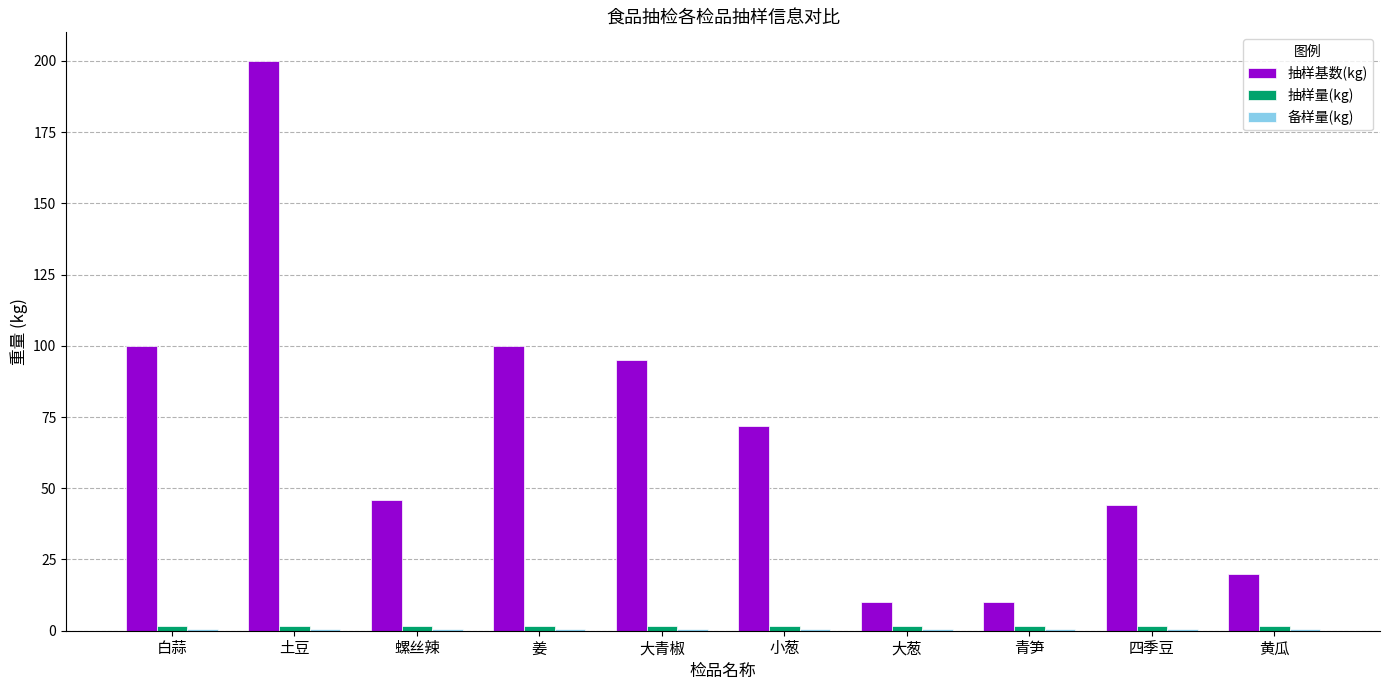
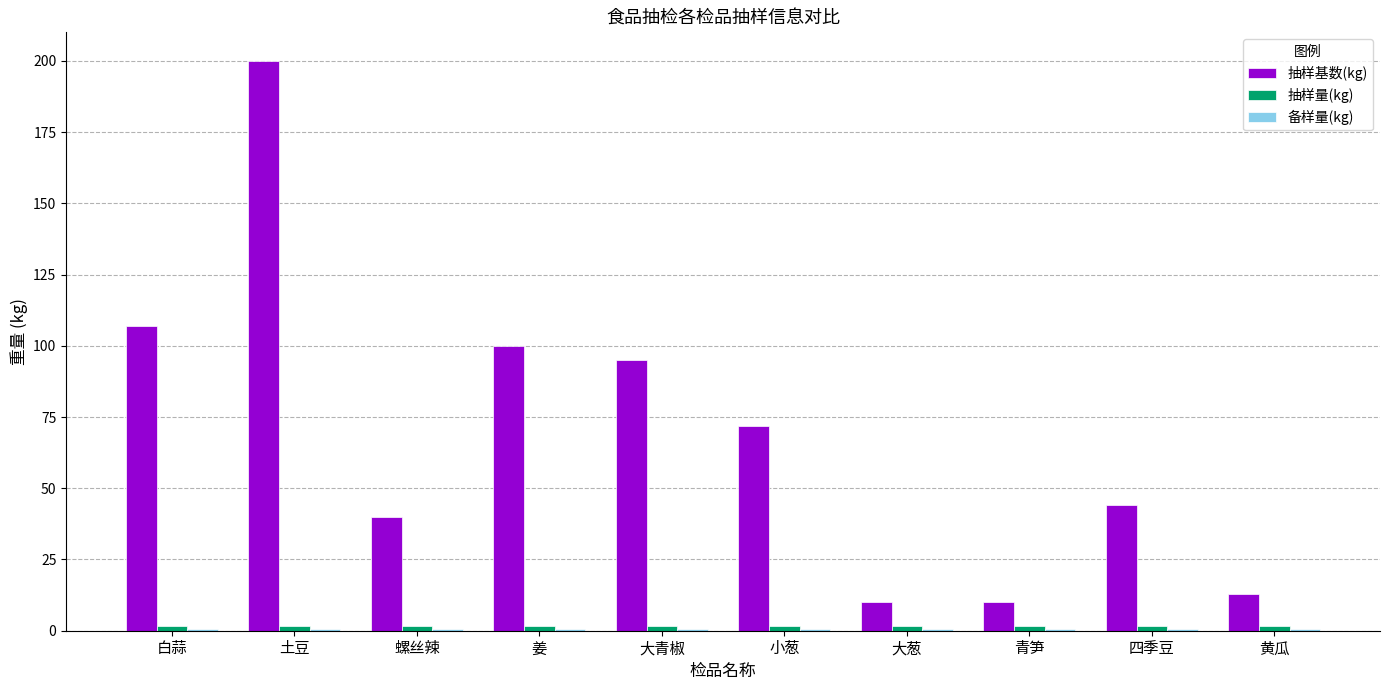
  {
    "抽样基数(kg)": {
-     "白蒜": 100,
+     "白蒜": 107,
      "土豆": 200,
-     "螺丝辣": 46,
+     "螺丝辣": 40,
      "姜": 100,
      "大青椒": 95,
      "小葱": 72,
      "大葱": 10,
      "青笋": 10,
      "四季豆": 44,
-     "黄瓜": 20
+     "黄瓜": 13
    },
    "抽样量(kg)": {
      "白蒜": 2,
      "土豆": 2,
      "螺丝辣": 2,
      "姜": 2,
      "大青椒": 2,
      "小葱": 2,
      "大葱": 2,
      "青笋": 2,
      "四季豆": 2,
      "黄瓜": 2
    }
  }
